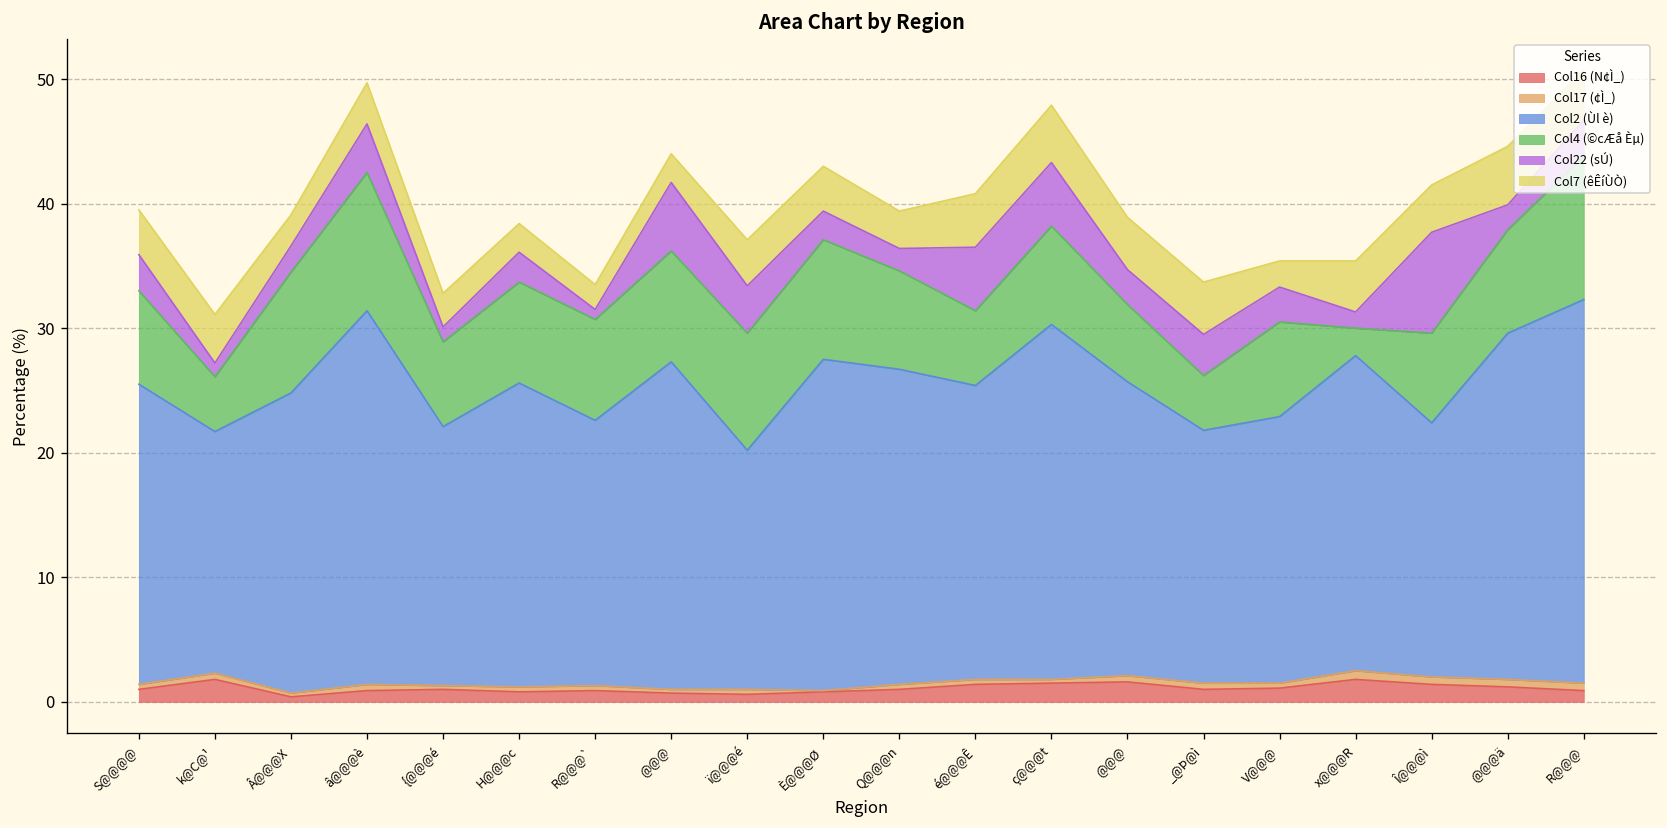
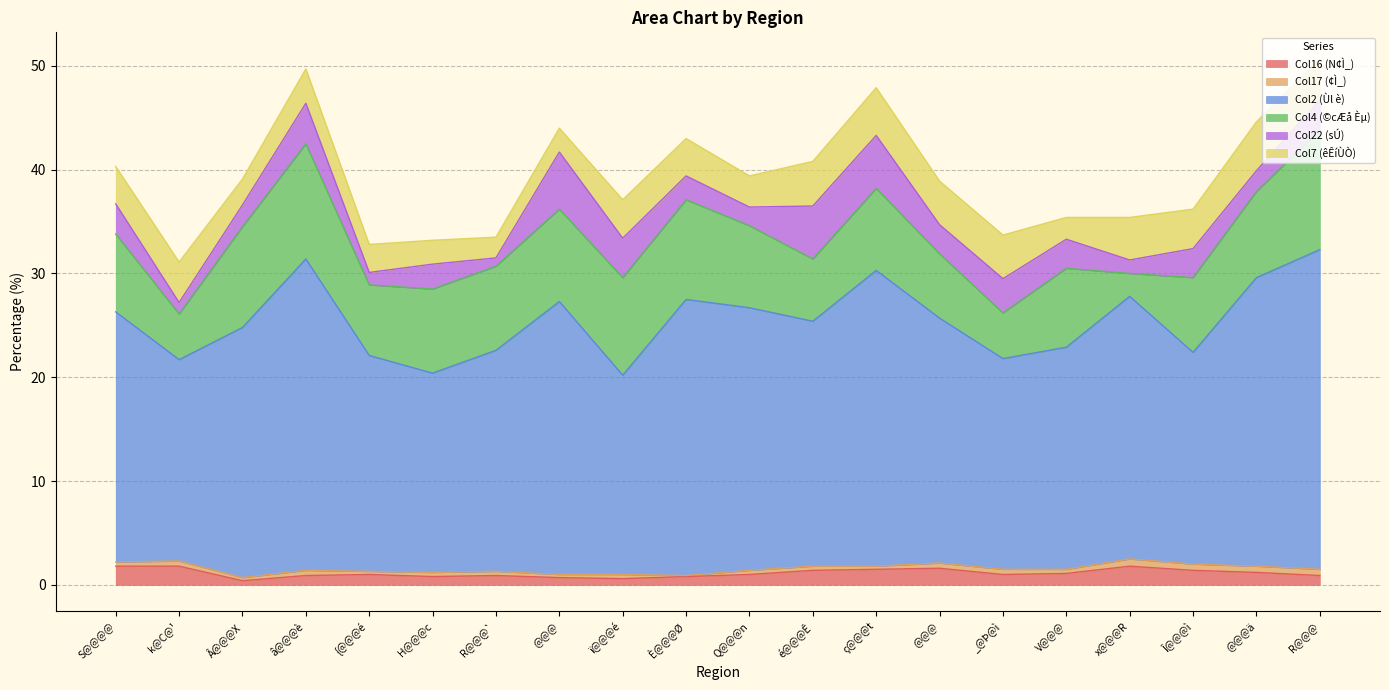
  {
    "Col16 (N¢Ì_)": {
-     "S@@@@": 1.0,
+     "S@@@@": 1.8,
      "k@C@¹": 1.8,
      "Â@@@X": 0.4,
      "â@@@è": 0.9,
      "{@@@é": 1.0,
      "H@@@c": 0.8,
      "R@@@`": 0.9,
      "ï@@@é": 0.6,
      "Q@@@n": 1.0,
      "é@@@Ê": 1.4,
      "ç@@@t": 1.5,
      "_@Þ@ì": 1.0,
      "V@@@": 1.1,
      "x@@@R": 1.8,
      "Î@@@ì": 1.4,
      "@@@ä": 1.2,
      "R@@@": 0.9
    },
    "Col2 (Ùl è)": {
      "S@@@@": 24.1,
      "k@C@¹": 19.4,
      "Â@@@X": 24.1,
      "â@@@è": 30.0,
      "{@@@é": 20.8,
-     "H@@@c": 24.4,
+     "H@@@c": 19.2,
      "R@@@`": 21.3,
      "ï@@@é": 19.2,
      "È@@@Ø": 26.6,
      "Q@@@n": 25.3,
      "é@@@Ê": 23.6,
      "ç@@@t": 28.5,
      "_@Þ@ì": 20.3,
      "V@@@": 21.4,
      "x@@@R": 25.3,
      "Î@@@ì": 20.4,
      "@@@ä": 27.8,
      "R@@@": 30.8
    },
    "Col4 (©cÆå Èµ)": {
      "S@@@@": 7.5,
      "k@C@¹": 4.4,
      "Â@@@X": 9.7,
      "â@@@è": 11.1,
      "{@@@é": 6.8,
      "H@@@c": 8.1,
      "R@@@`": 8.1,
      "ï@@@é": 9.4,
      "È@@@Ø": 9.6,
      "Q@@@n": 7.9,
      "é@@@Ê": 6.0,
      "ç@@@t": 7.9,
      "_@Þ@ì": 4.4,
      "V@@@": 7.6,
      "x@@@R": 2.2,
      "Î@@@ì": 7.2,
      "@@@ä": 8.3
    },
    "Col22 (sÚ)": {
      "S@@@@": 2.9,
      "k@C@¹": 1.1,
      "Â@@@X": 2.1,
      "â@@@è": 3.9,
      "{@@@é": 1.2,
      "H@@@c": 2.4,
      "R@@@`": 0.8,
      "ï@@@é": 3.8,
      "È@@@Ø": 2.3,
      "Q@@@n": 1.8,
      "é@@@Ê": 5.1,
      "ç@@@t": 5.1,
      "_@Þ@ì": 3.3,
      "V@@@": 2.8,
      "x@@@R": 1.3,
-     "Î@@@ì": 8.1,
+     "Î@@@ì": 2.8,
      "@@@ä": 2.0
    }
  }
